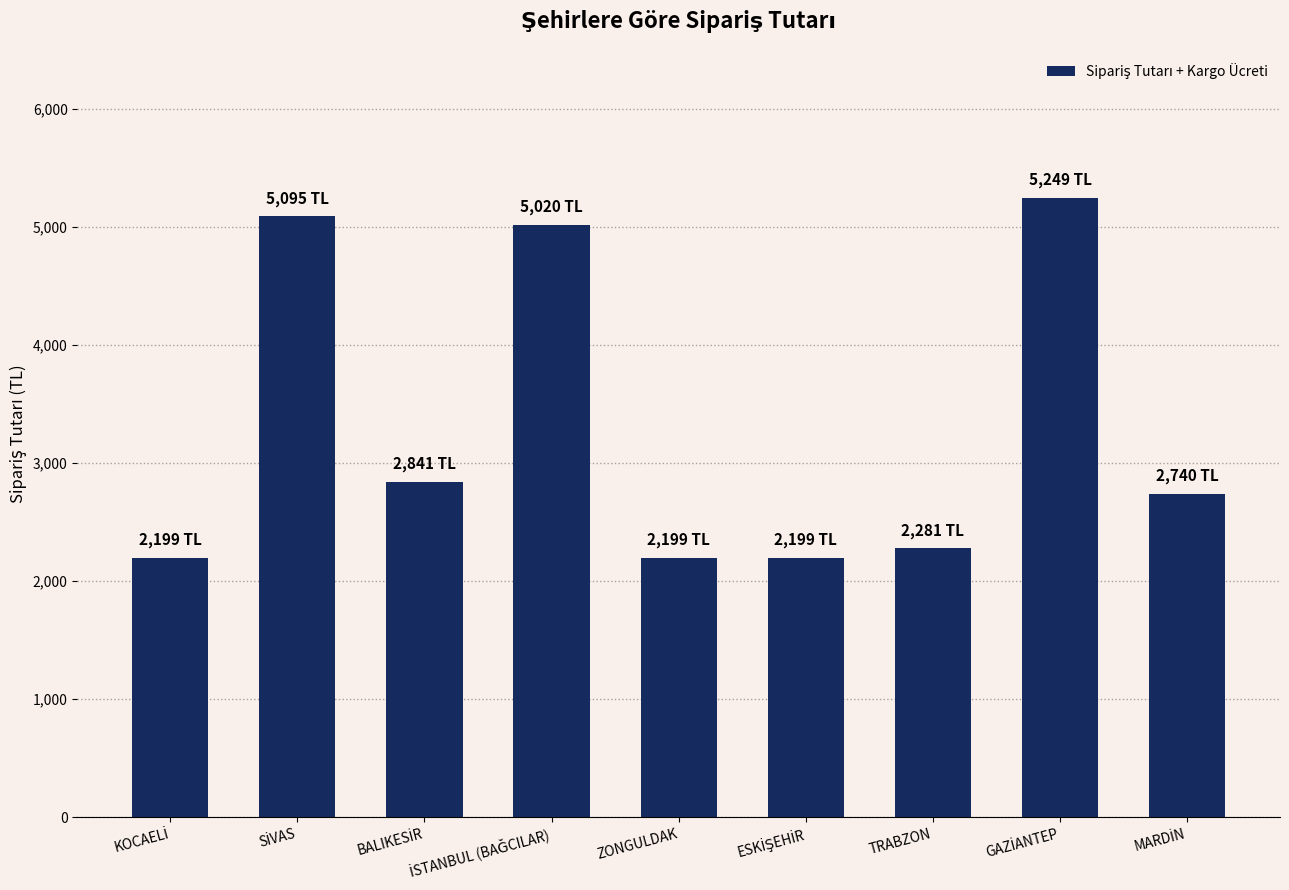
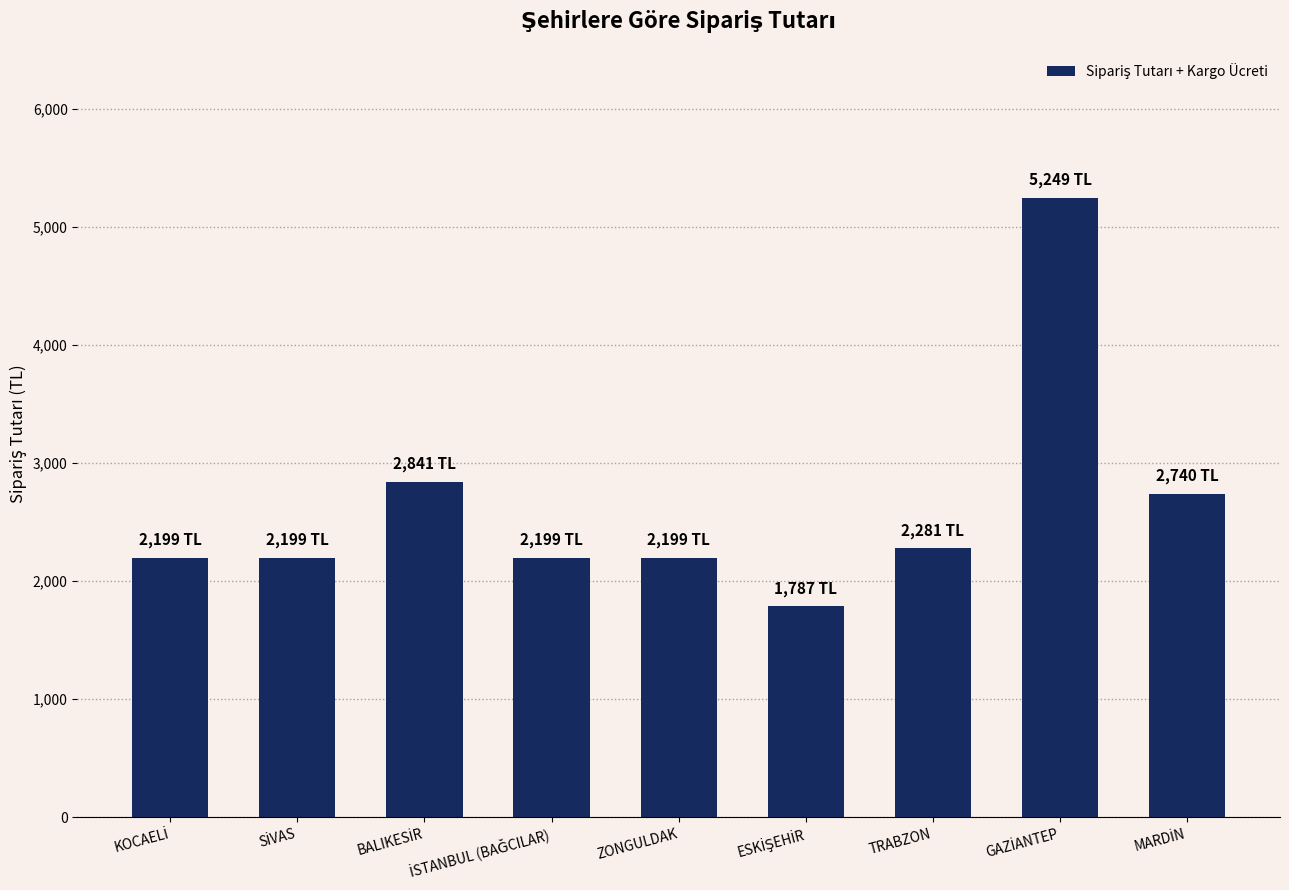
  {
    "KOCAELİ": "2,199",
-   "SİVAS": "5,095",
-   "İSTANBUL (BAĞCILAR)": "5,020",
+   "SİVAS": "2,199",
+   "İSTANBUL (BAĞCILAR)": "2,199",
    "ZONGULDAK": "2,199",
-   "ESKİŞEHİR": "2,199",
+   "ESKİŞEHİR": "1,787",
    "GAZİANTEP": "5,249"
  }
